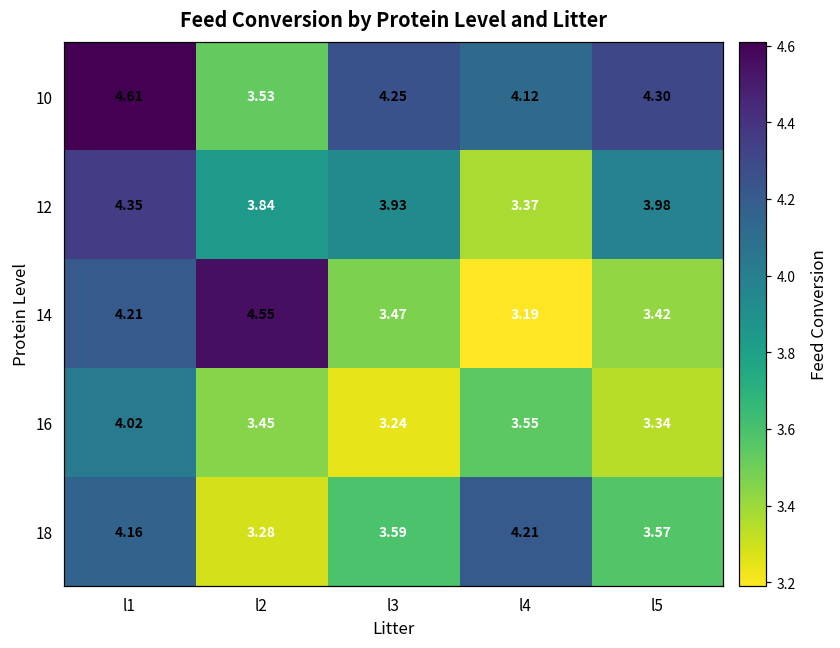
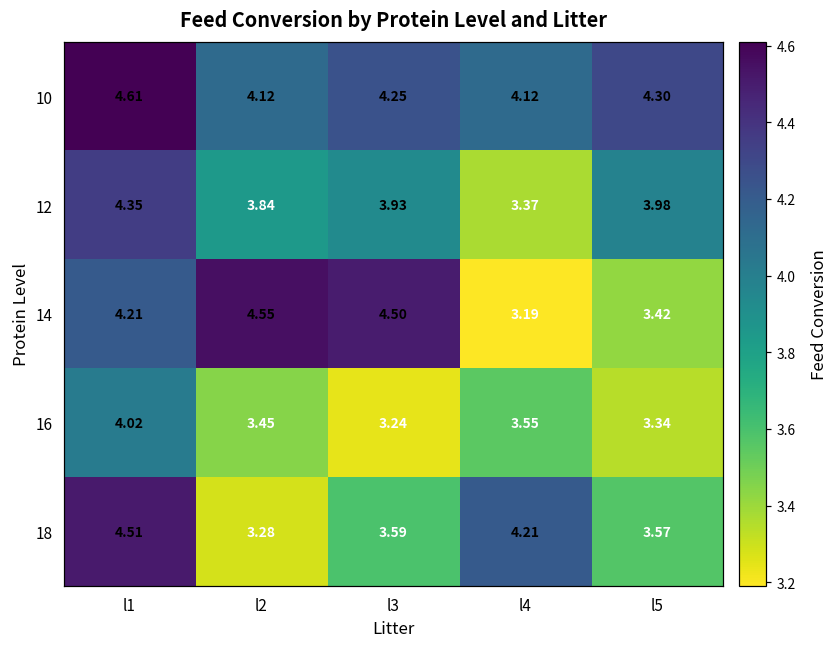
  {
    "10": {
      "l1": 4.61,
-     "l2": 3.53,
+     "l2": 4.12,
      "l3": 4.25,
      "l4": 4.12,
      "l5": 4.30
    },
    "12": {
      "l1": 4.35,
      "l2": 3.84,
      "l3": 3.93,
      "l4": 3.37,
      "l5": 3.98
    },
    "14": {
      "l1": 4.21,
      "l2": 4.55,
-     "l3": 3.47,
+     "l3": 4.50,
      "l4": 3.19,
      "l5": 3.42
    },
    "16": {
      "l1": 4.02,
      "l2": 3.45,
      "l3": 3.24,
      "l4": 3.55,
      "l5": 3.34
    },
    "18": {
-     "l1": 4.16,
+     "l1": 4.51,
      "l2": 3.28,
      "l3": 3.59,
      "l4": 4.21,
      "l5": 3.57
    }
  }
